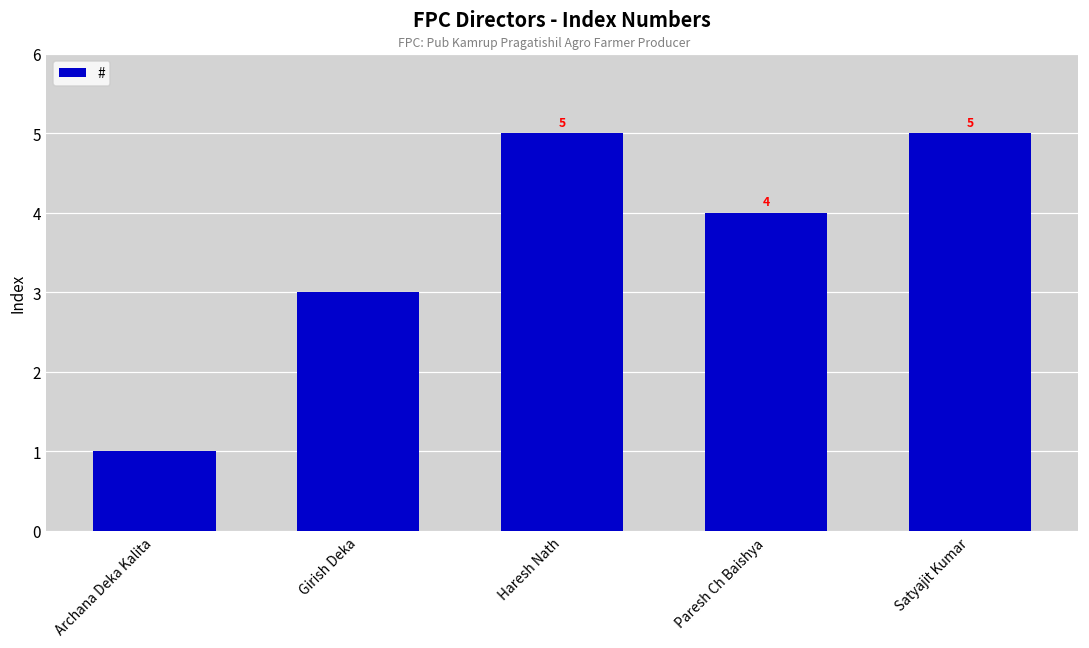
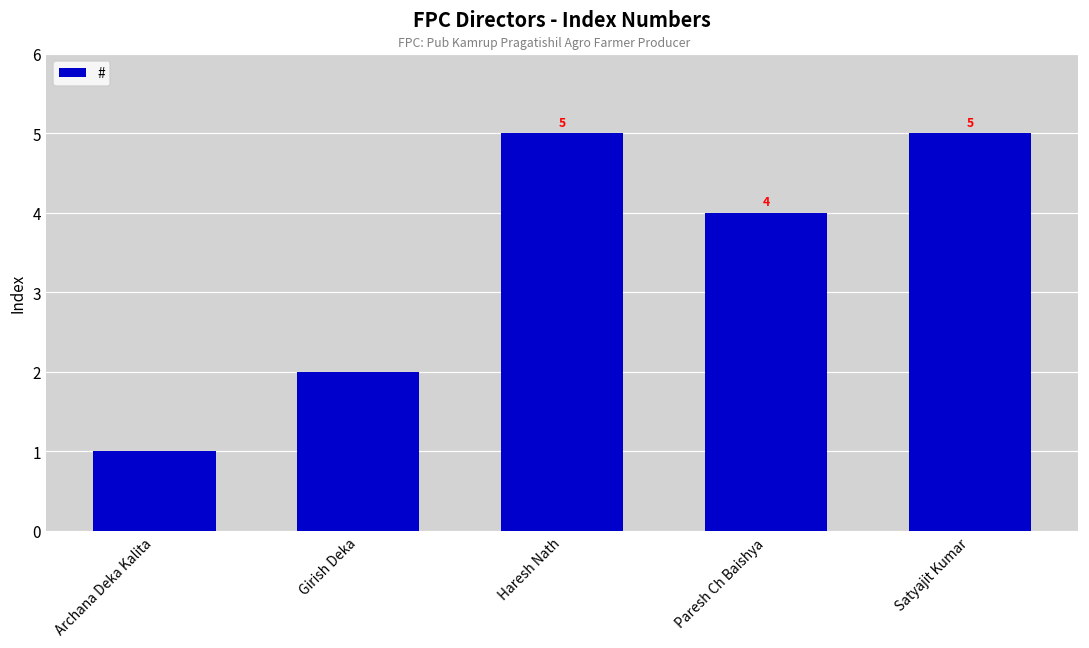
  {
    "Archana Deka Kalita": 1,
-   "Girish Deka": 3
+   "Girish Deka": 2
  }
